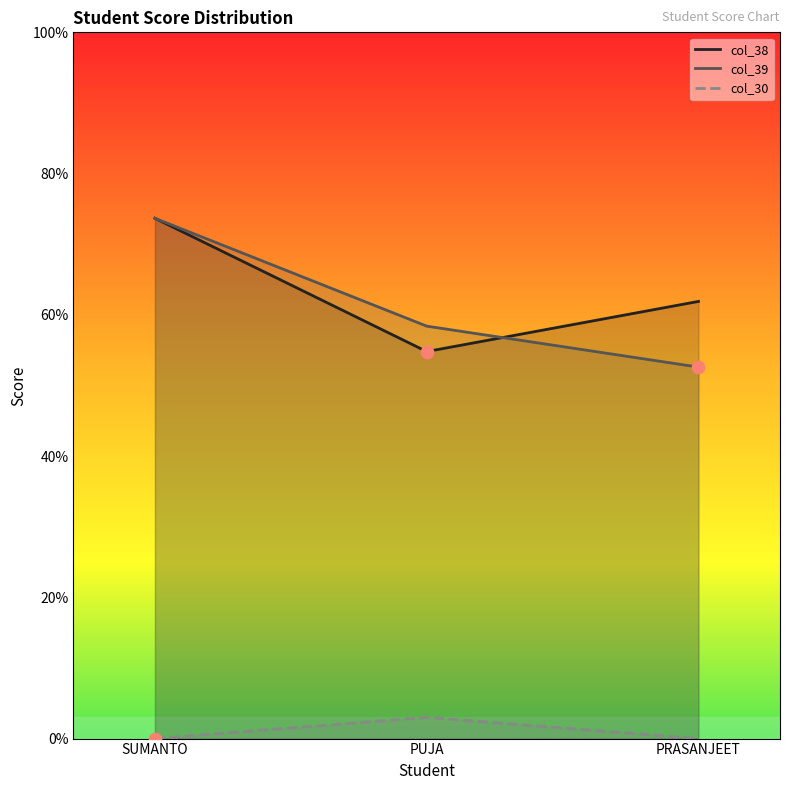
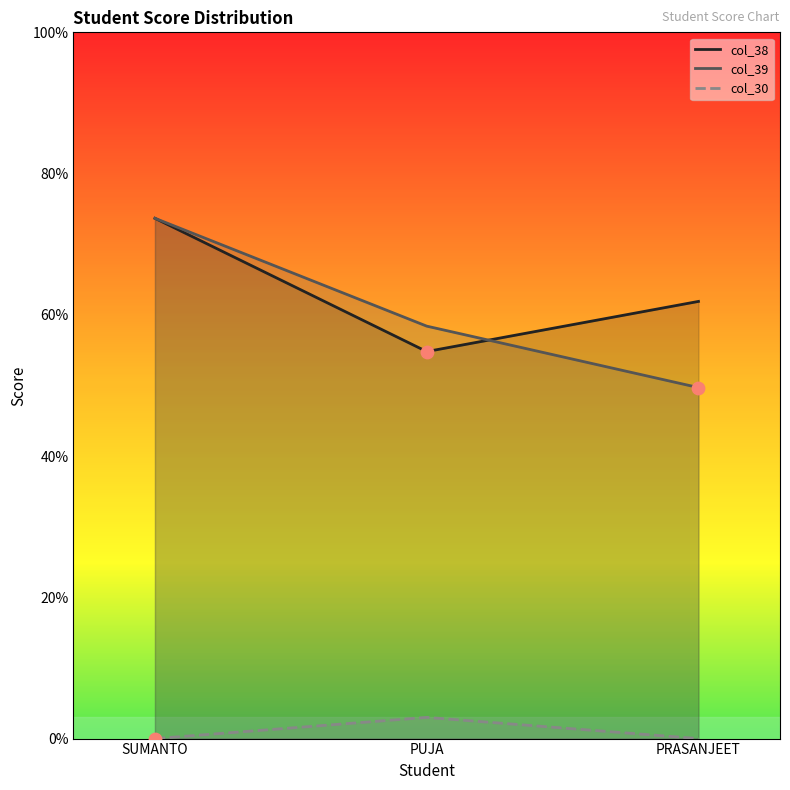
  {
    "col_38": {
      "PRASANJEET": "62%"
    },
    "col_39": {
      "PUJA": "58%",
-     "PRASANJEET": "53%"
+     "PRASANJEET": "50%"
    }
  }
